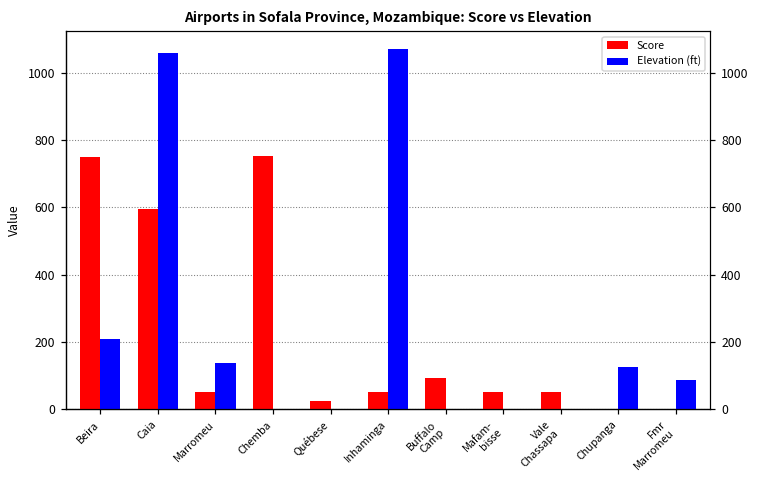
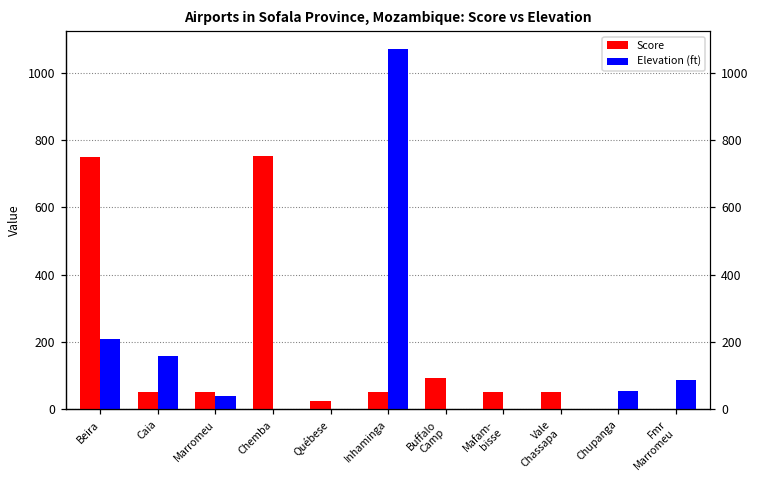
  {
    "Score": {
      "Beira": 750,
-     "Caia": 600,
+     "Caia": 50,
      "Marromeu": 50,
      "Chemba": 750,
      "Québese": 20,
      "Inhaminga": 50,
      "Buffalo Camp": 90,
      "Mafam- bisse": 50,
      "Vale Chassapa": 50,
      "Chupanga": 0,
      "Fmr Marromeu": 0
    },
    "Elevation (ft)": {
      "Beira": 210,
-     "Caia": 1060,
-     "Marromeu": 140,
+     "Caia": 160,
+     "Marromeu": 40,
      "Chemba": 0,
      "Québese": 0,
      "Inhaminga": 1070,
      "Buffalo Camp": 0,
      "Mafam- bisse": 0,
      "Vale Chassapa": 0,
-     "Chupanga": 120,
+     "Chupanga": 50,
      "Fmr Marromeu": 90
    }
  }
